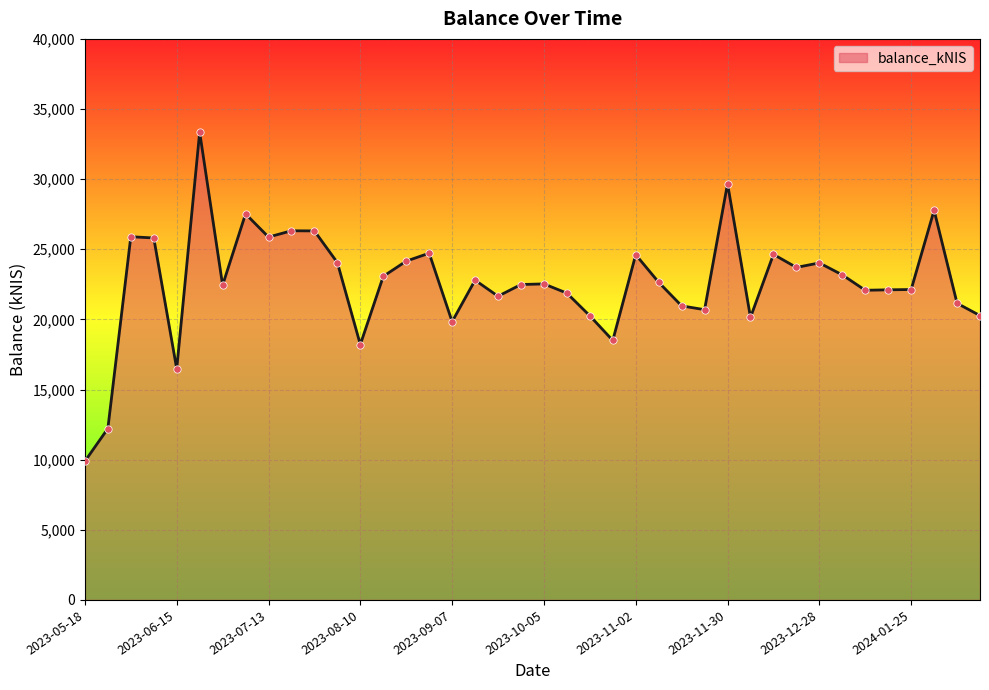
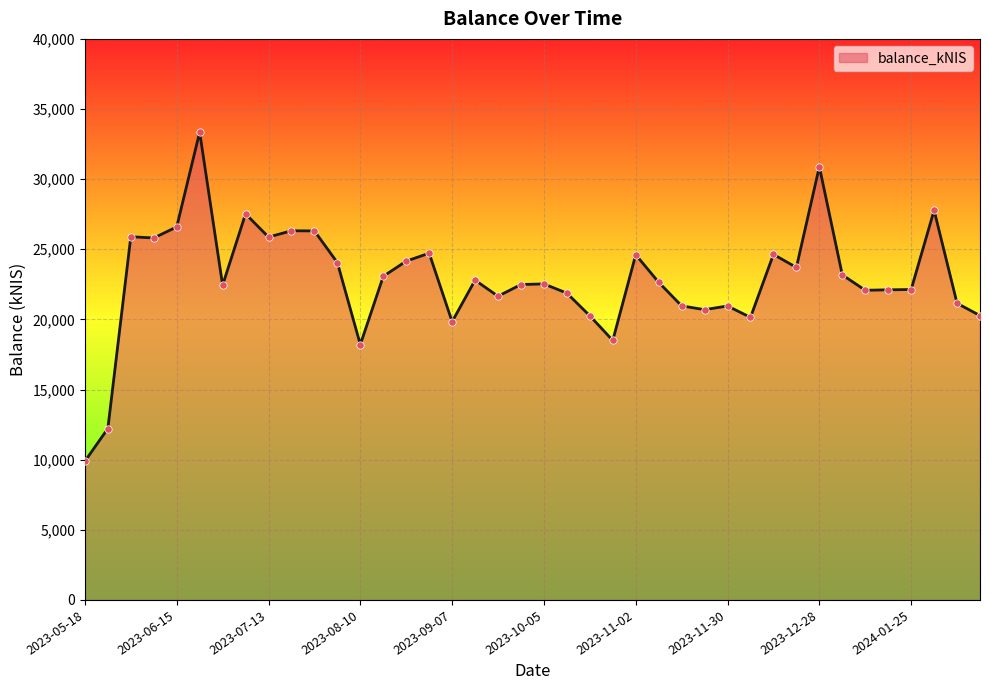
  {
    "2023-05-18": "9,900",
-   "2023-06-15": "16,500",
+   "2023-06-15": "26,600",
    "2023-07-13": "25,900",
    "2023-08-10": "18,200",
    "2023-09-07": "19,800",
    "2023-10-05": "22,500",
    "2023-11-02": "24,600",
-   "2023-11-30": "29,700",
-   "2023-12-28": "24,000",
+   "2023-11-30": "21,000",
+   "2023-12-28": "30,900",
    "2024-01-25": "22,100"
  }
